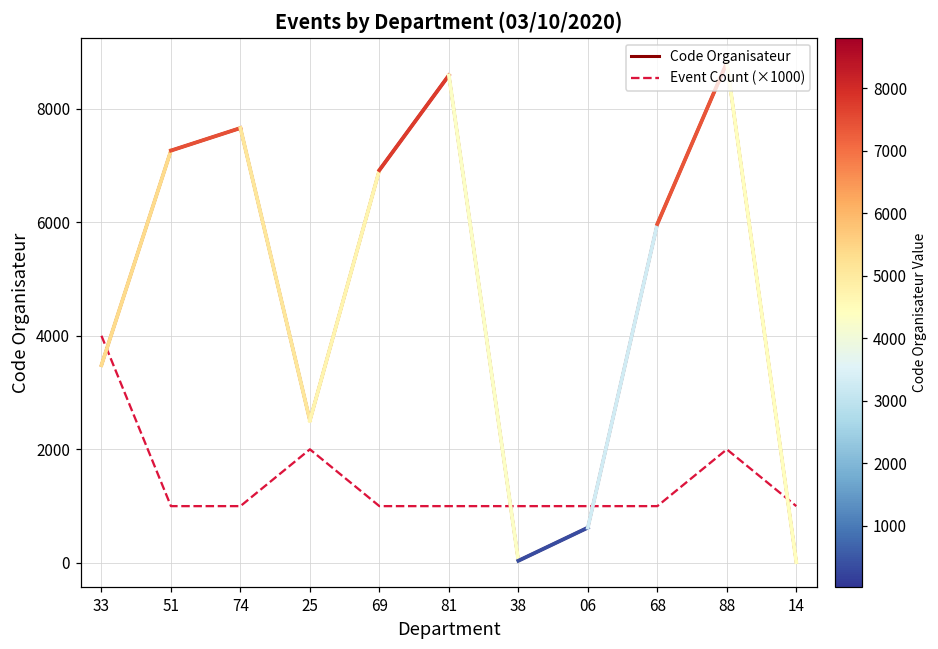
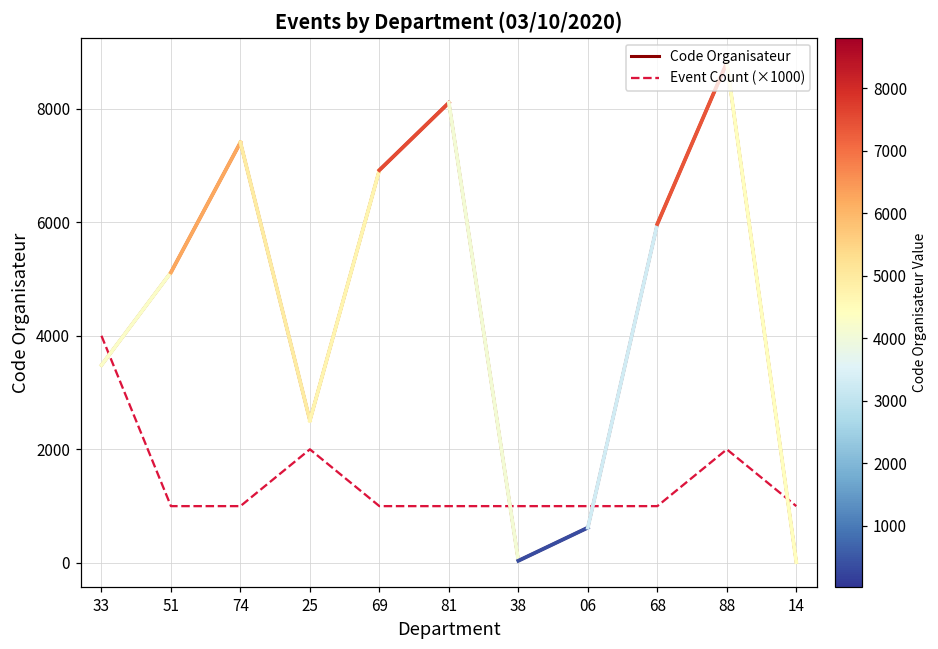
  {
    "Code Organisateur": {
-     "51": 7300,
-     "74": 7700,
-     "81": 8600
+     "51": 5100,
+     "74": 7400,
+     "81": 8100
    }
  }
